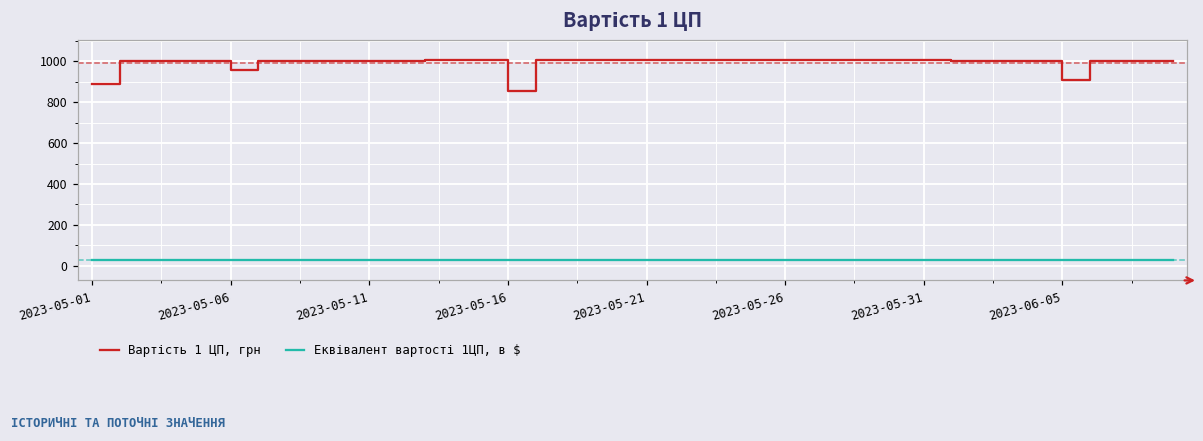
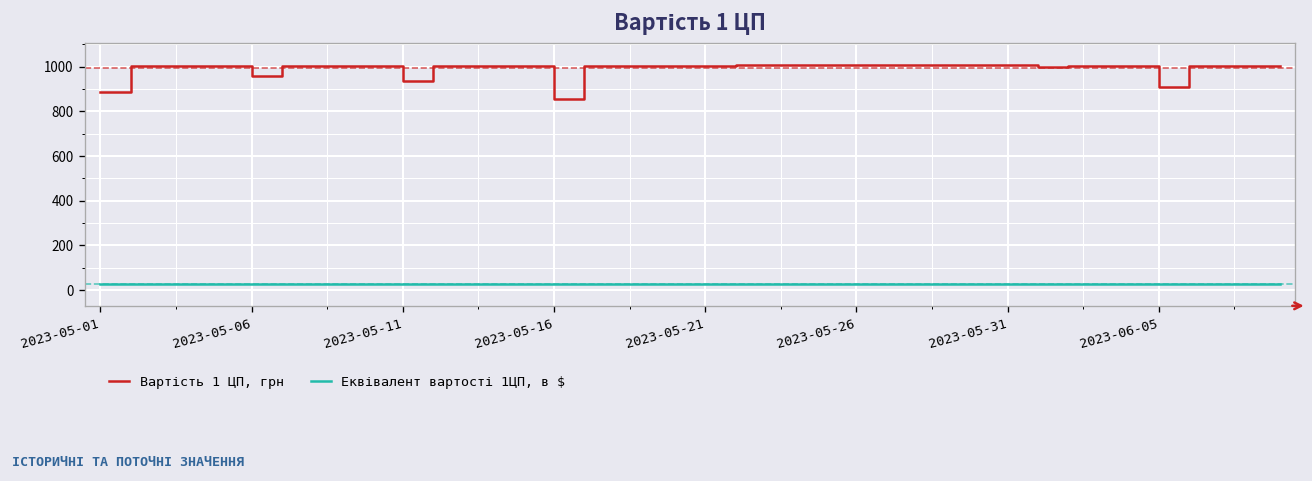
  {
    "Вартість 1 ЦП, грн": {
      "2023-05-01": 890,
      "2023-05-06": 960,
-     "2023-05-11": 1000,
+     "2023-05-11": 940,
      "2023-05-16": 850,
      "2023-05-21": 1000,
      "2023-05-26": 1010,
      "2023-05-31": 1010,
      "2023-06-05": 910
    },
    "Еквівалент вартості 1ЦП, в $": {
      "2023-05-01": 30,
      "2023-05-06": 30,
      "2023-05-11": 30,
      "2023-05-16": 30,
      "2023-05-21": 30,
      "2023-05-26": 30,
      "2023-05-31": 30,
      "2023-06-05": 30
    }
  }
